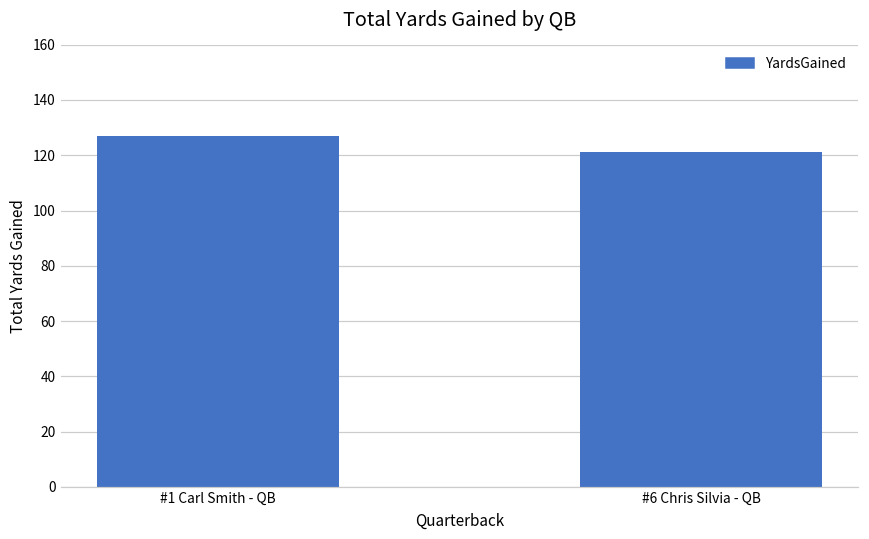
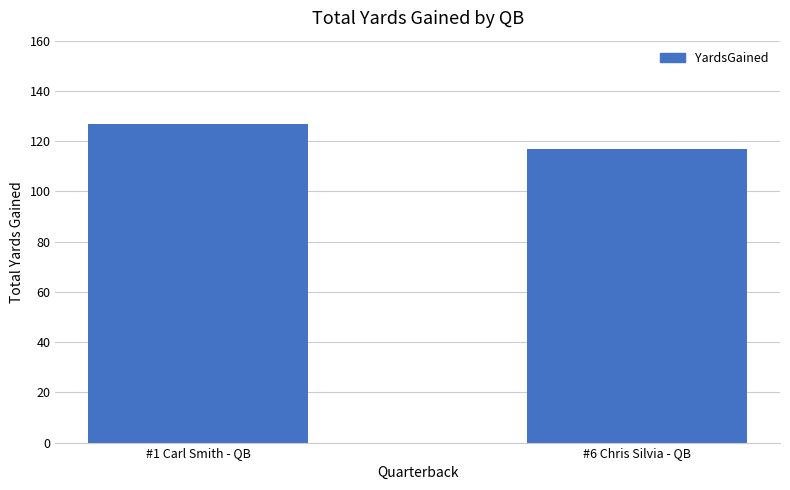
  {
    "#1 Carl Smith - QB": 127,
-   "#6 Chris Silvia - QB": 121
+   "#6 Chris Silvia - QB": 117
  }
